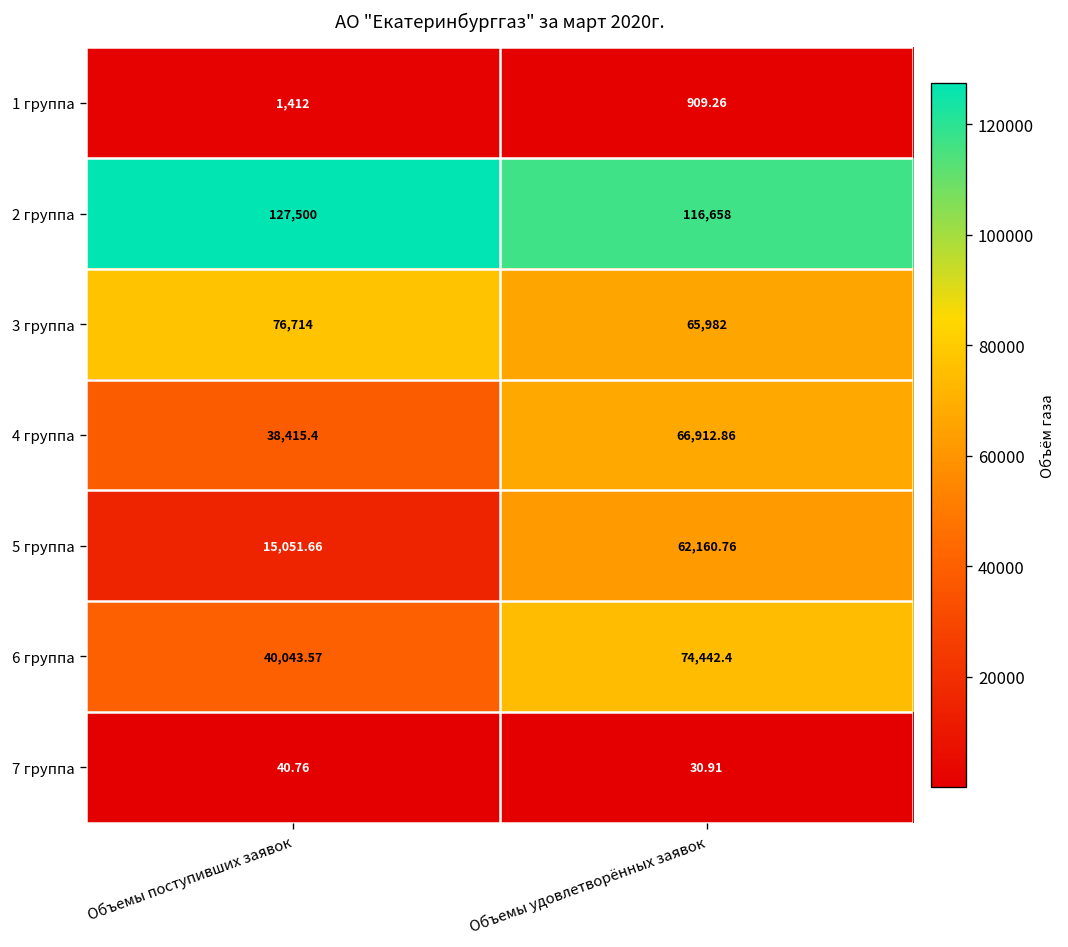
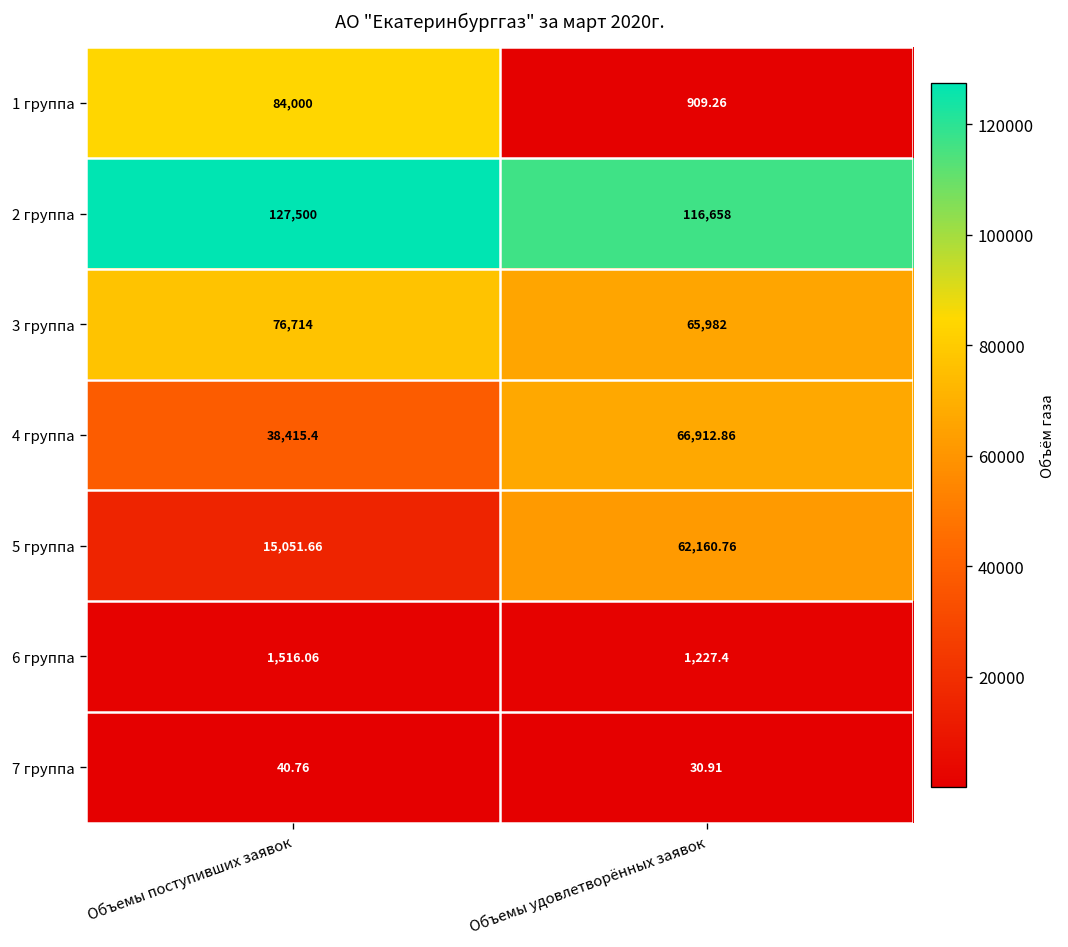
  {
    "1 группа": {
-     "Объемы поступивших заявок": "1,412",
+     "Объемы поступивших заявок": "84,000",
      "Объемы удовлетворённых заявок": "909.26"
    },
    "2 группа": {
      "Объемы поступивших заявок": "127,500",
      "Объемы удовлетворённых заявок": "116,658"
    },
    "3 группа": {
      "Объемы поступивших заявок": "76,714",
      "Объемы удовлетворённых заявок": "65,982"
    },
    "4 группа": {
      "Объемы поступивших заявок": "38,415.4",
      "Объемы удовлетворённых заявок": "66,912.86"
    },
    "5 группа": {
      "Объемы поступивших заявок": "15,051.66",
      "Объемы удовлетворённых заявок": "62,160.76"
    },
    "6 группа": {
-     "Объемы поступивших заявок": "40,043.57",
-     "Объемы удовлетворённых заявок": "74,442.4"
+     "Объемы поступивших заявок": "1,516.06",
+     "Объемы удовлетворённых заявок": "1,227.4"
    },
    "7 группа": {
      "Объемы поступивших заявок": "40.76",
      "Объемы удовлетворённых заявок": "30.91"
    }
  }
